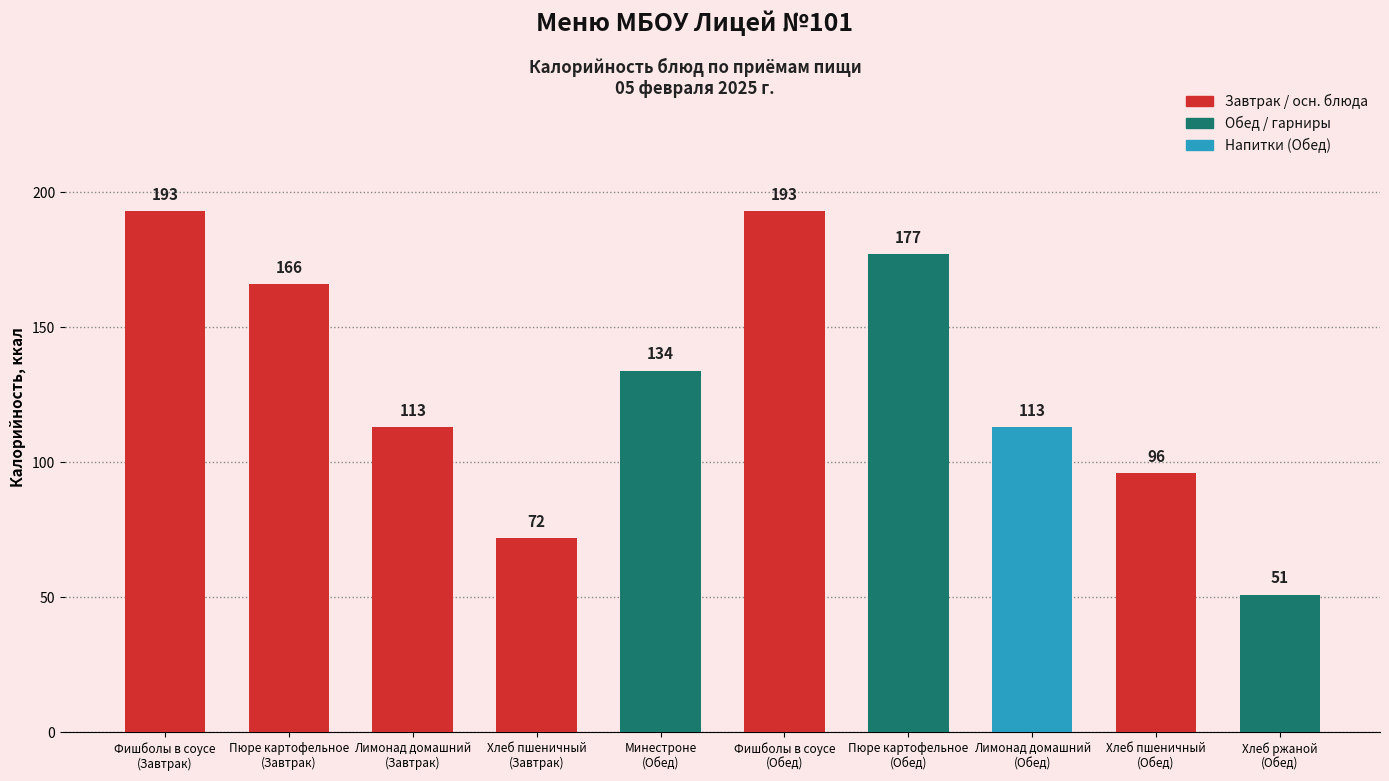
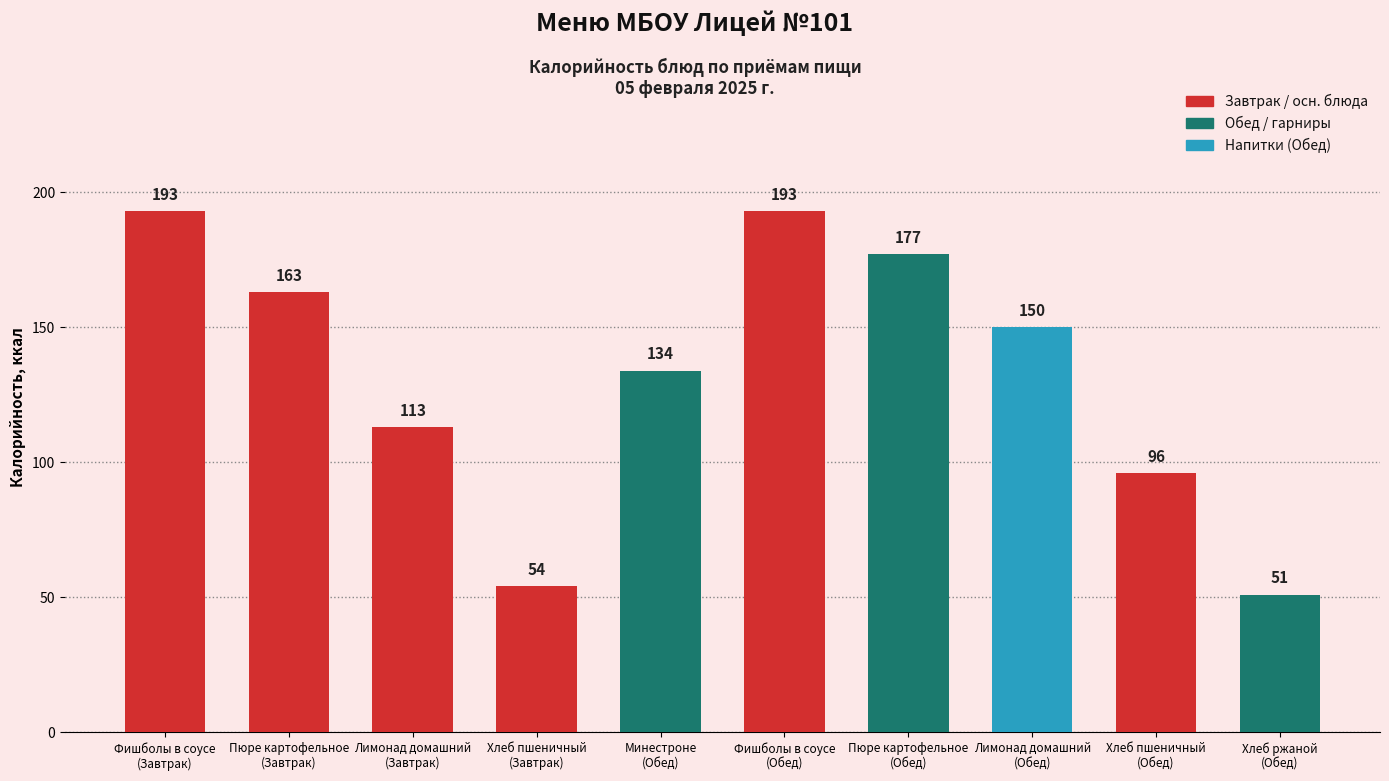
  {
    "Фишболы в соусе (Завтрак)": 193,
-   "Пюре картофельное (Завтрак)": 166,
+   "Пюре картофельное (Завтрак)": 163,
    "Лимонад домашний (Завтрак)": 113,
-   "Хлеб пшеничный (Завтрак)": 72,
+   "Хлеб пшеничный (Завтрак)": 54,
    "Минестроне (Обед)": 134,
    "Фишболы в соусе (Обед)": 193,
    "Пюре картофельное (Обед)": 177,
-   "Лимонад домашний (Обед)": 113,
+   "Лимонад домашний (Обед)": 150,
    "Хлеб пшеничный (Обед)": 96,
    "Хлеб ржаной (Обед)": 51
  }
